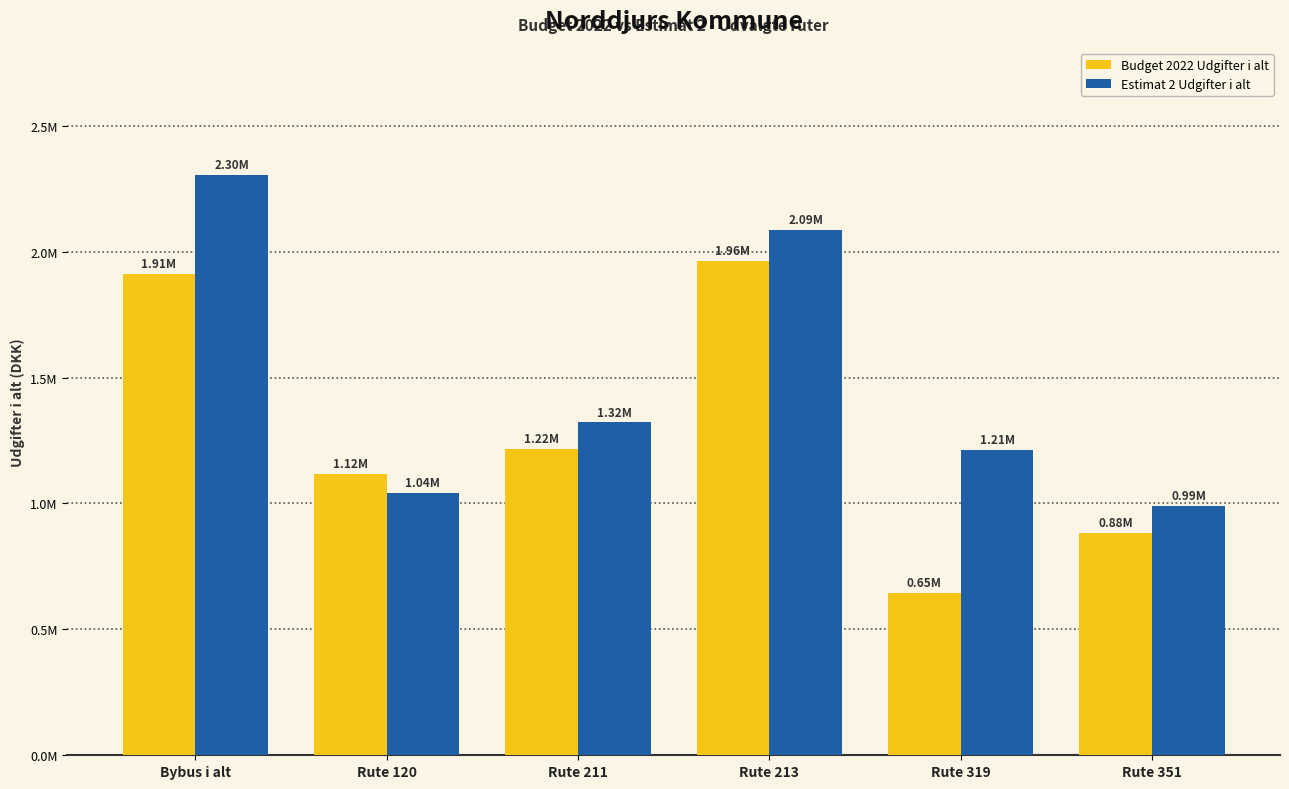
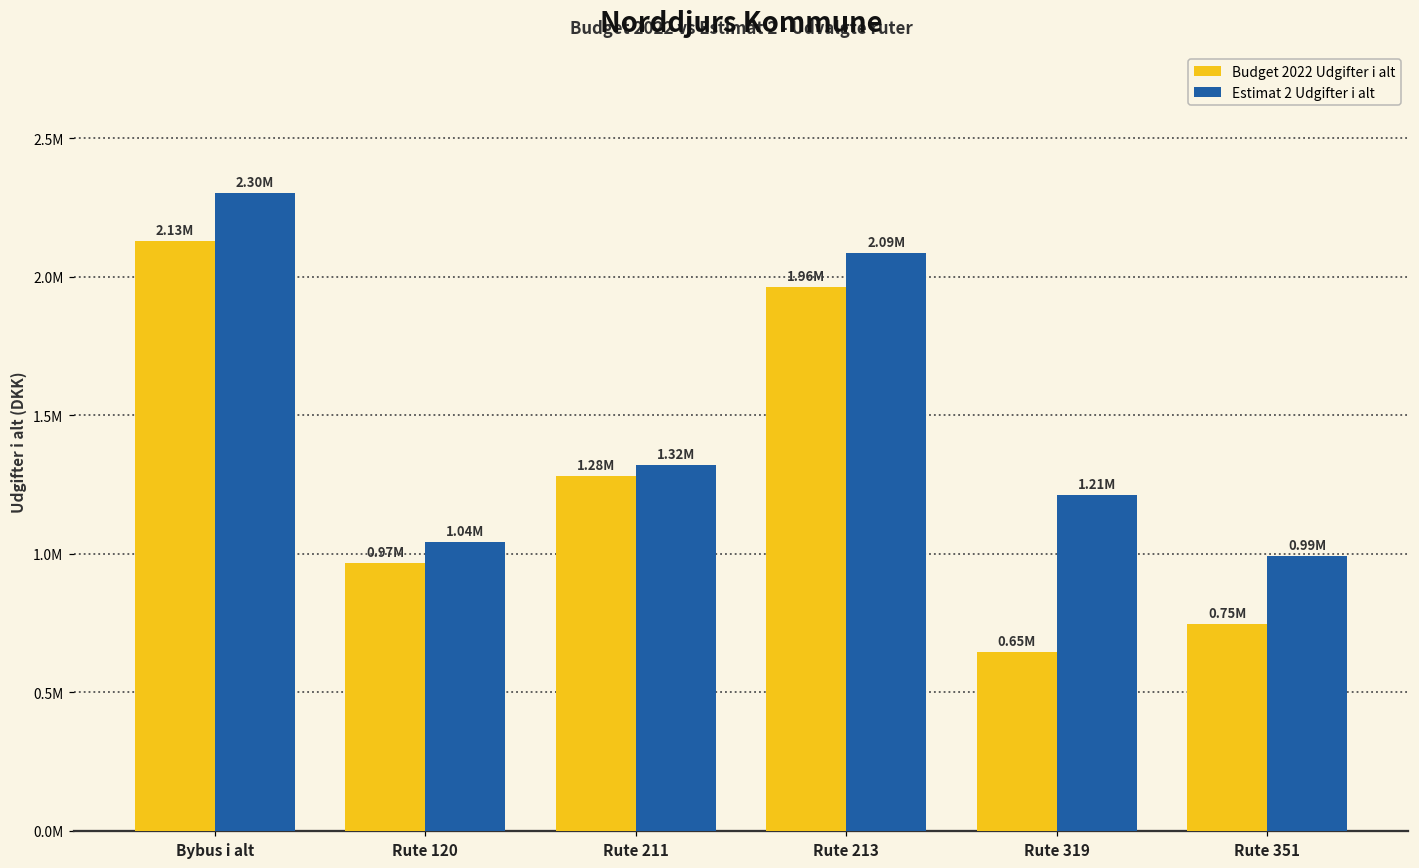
  {
    "Budget 2022 Udgifter i alt": {
-     "Bybus i alt": "1.91M",
-     "Rute 120": "1.12M",
-     "Rute 211": "1.22M",
+     "Bybus i alt": "2.13M",
+     "Rute 120": "0.97M",
+     "Rute 211": "1.28M",
      "Rute 213": "1.96M",
      "Rute 319": "0.65M",
-     "Rute 351": "0.88M"
+     "Rute 351": "0.75M"
    },
    "Estimat 2 Udgifter i alt": {
      "Bybus i alt": "2.30M",
      "Rute 120": "1.04M",
      "Rute 211": "1.32M",
      "Rute 213": "2.09M",
      "Rute 319": "1.21M",
      "Rute 351": "0.99M"
    }
  }
